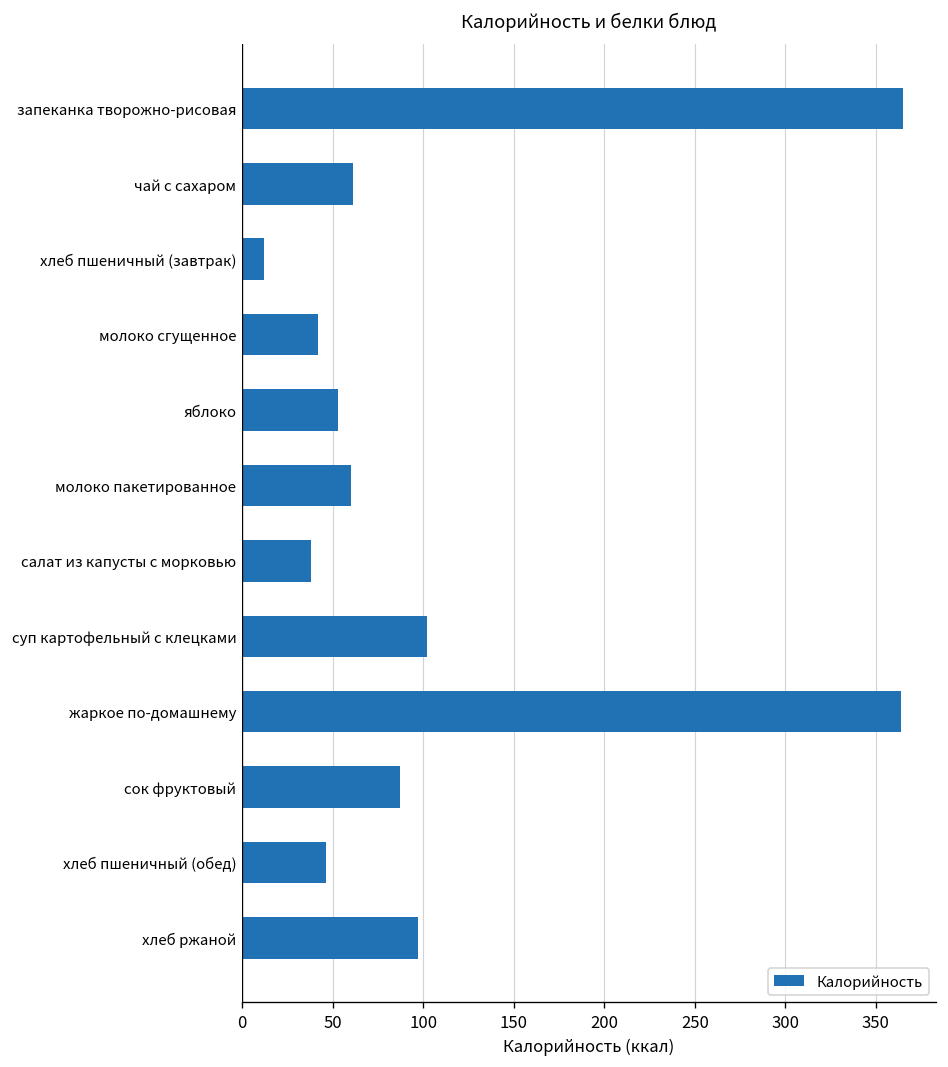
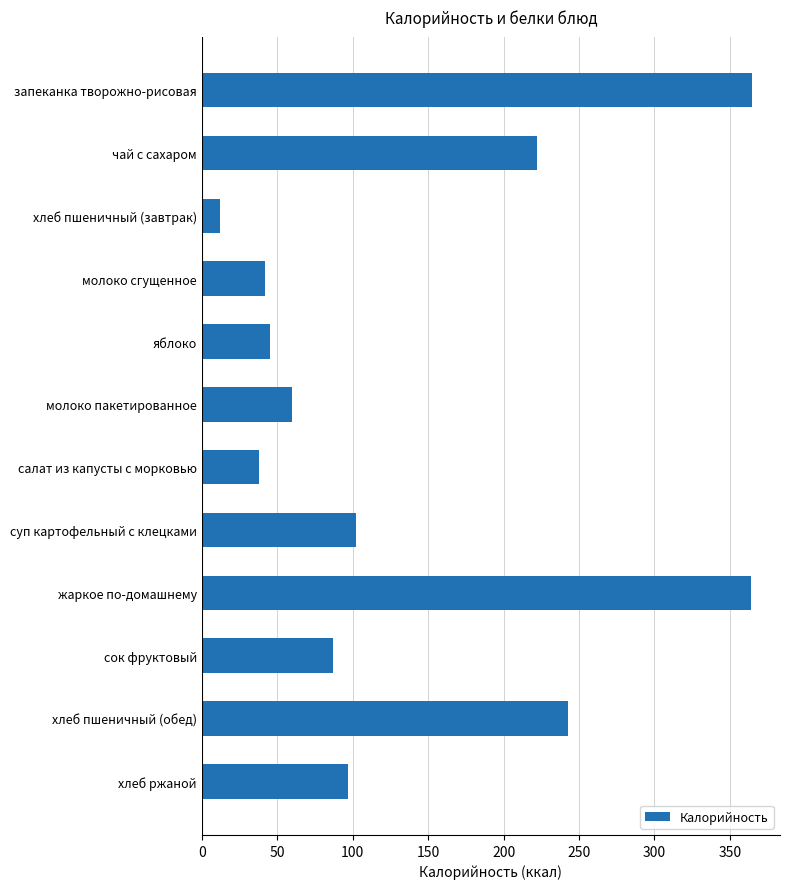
  {
    "запеканка творожно-рисовая": 365,
-   "чай с сахаром": 61,
+   "чай с сахаром": 222,
    "хлеб пшеничный (завтрак)": 12,
    "молоко сгущенное": 42,
-   "яблоко": 53,
+   "яблоко": 45,
    "молоко пакетированное": 60,
    "салат из капусты с морковью": 38,
    "суп картофельный с клецками": 102,
    "жаркое по-домашнему": 364,
    "сок фруктовый": 87,
-   "хлеб пшеничный (обед)": 46,
+   "хлеб пшеничный (обед)": 243,
    "хлеб ржаной": 97
  }
